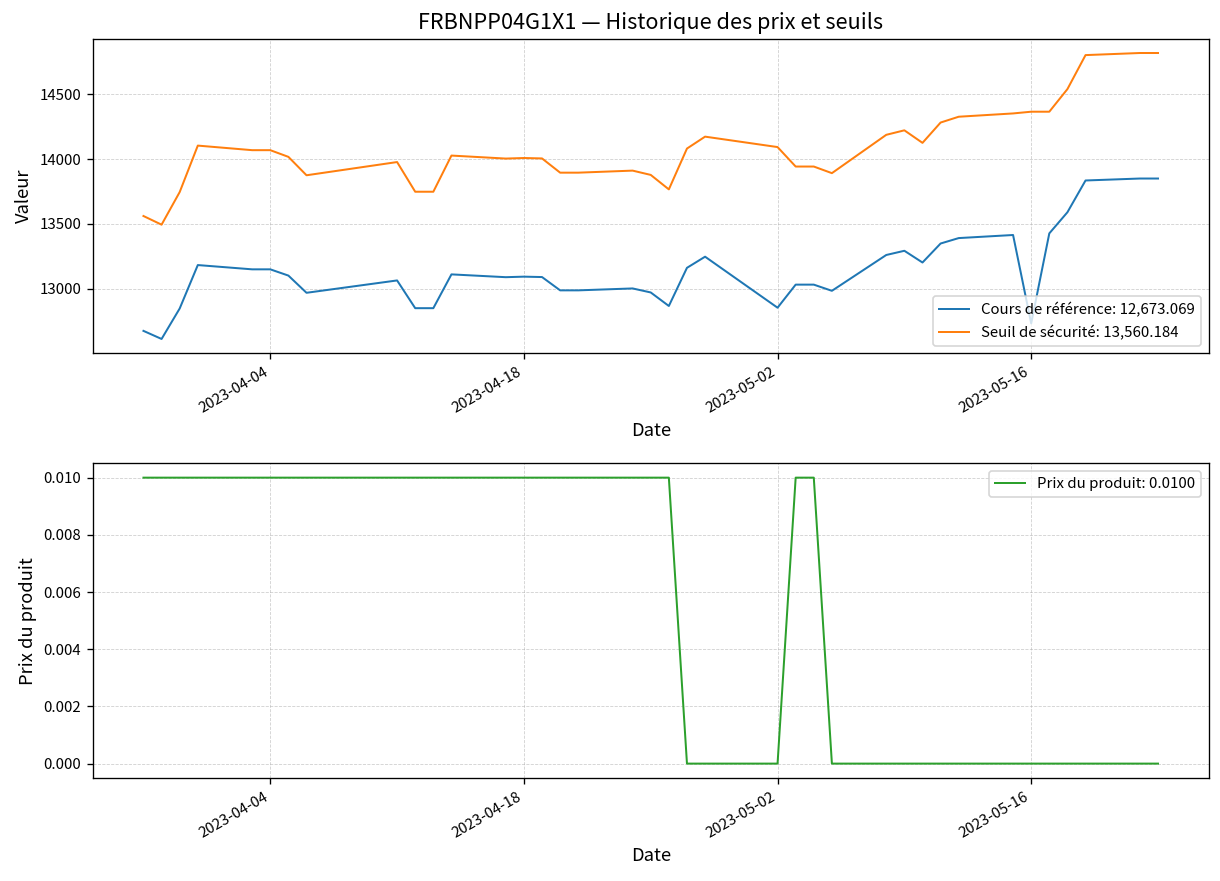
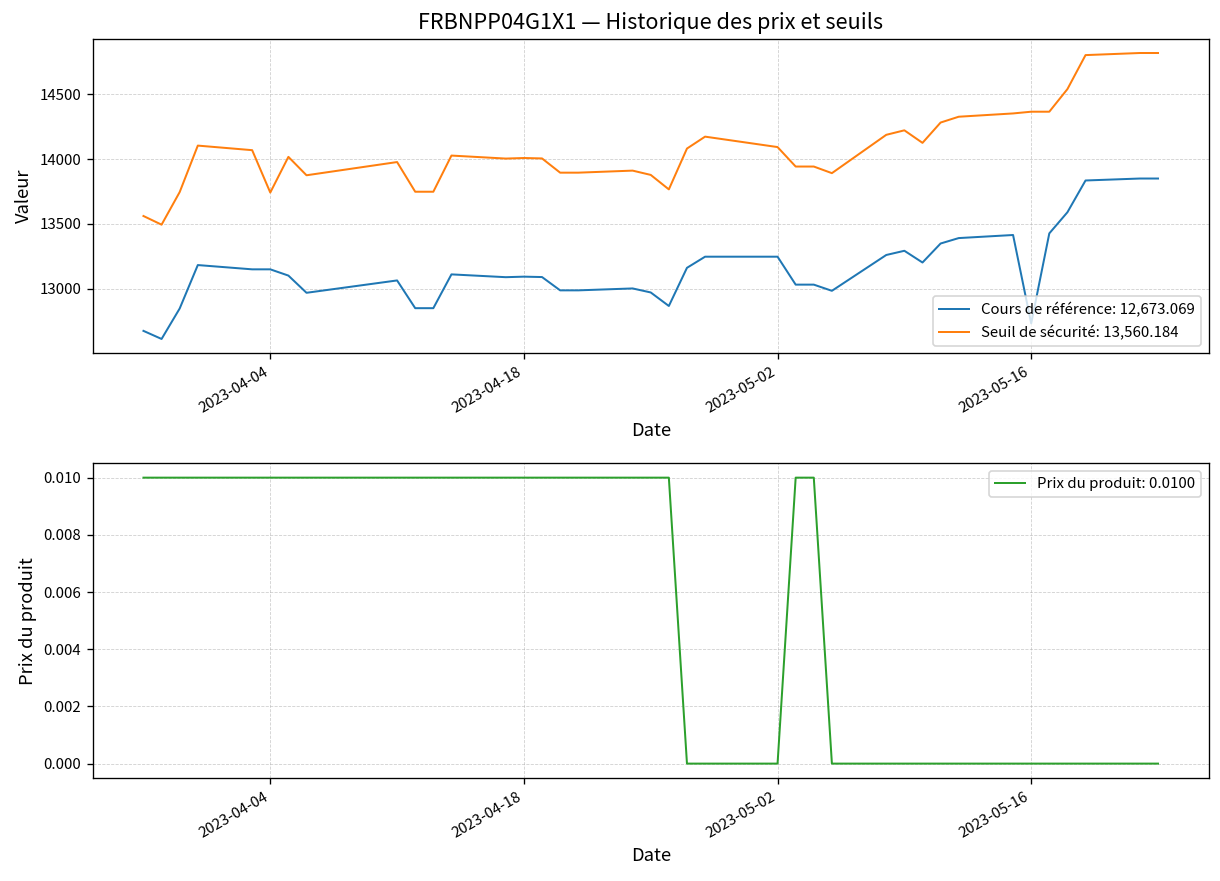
  {
    "FRBNPP04G1X1 — Historique des prix et seuils": {
      "Cours de référence: 12,673.069": {
        "2023-04-04": 13150,
        "2023-04-18": 13090,
-       "2023-05-02": 12850
+       "2023-05-02": 13250
      },
      "Seuil de sécurité: 13,560.184": {
-       "2023-04-04": 14070,
+       "2023-04-04": 13740,
        "2023-04-18": 14010,
        "2023-05-02": 14090,
        "2023-05-16": 14370
      }
    }
  }
